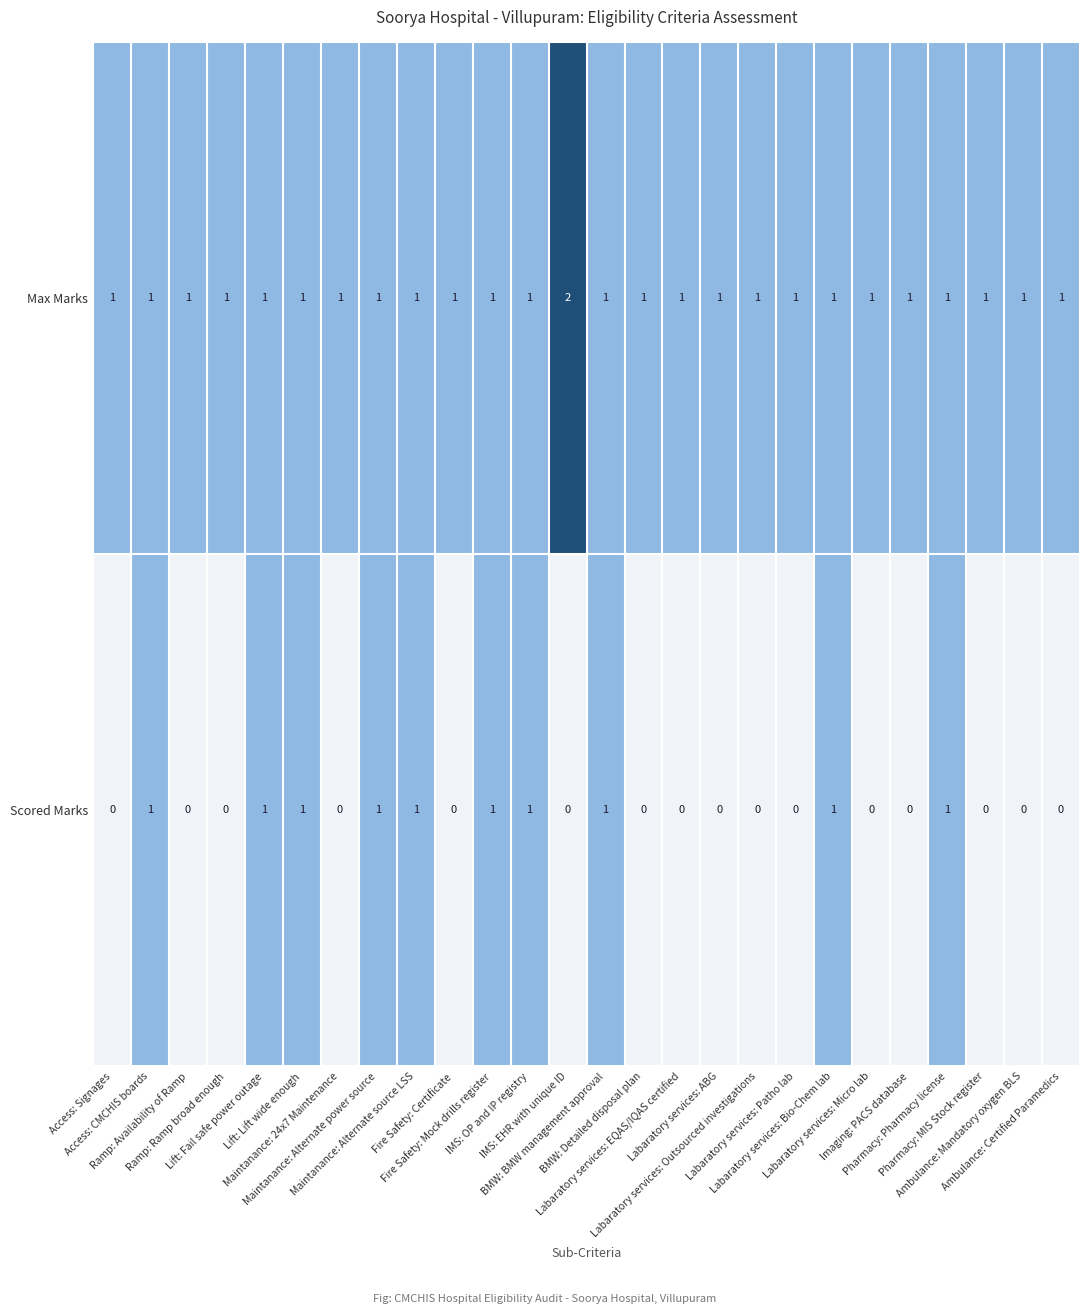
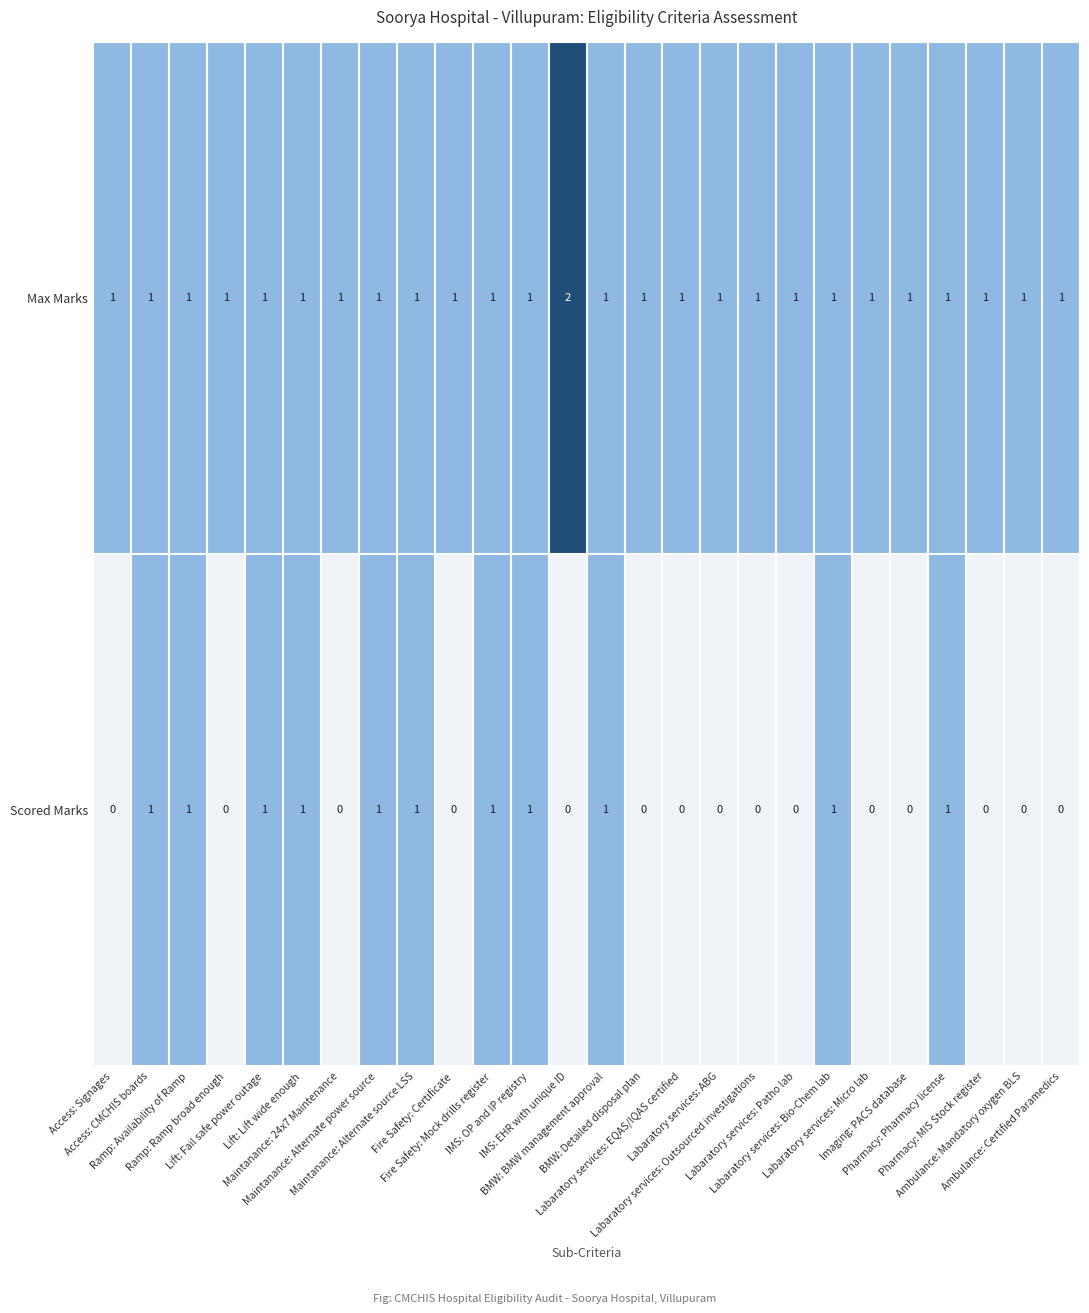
  {
    "Max Marks": {
      "Access: Signages": 1,
      "Access: CMCHIS boards": 1,
      "Ramp: Availability of Ramp": 1,
      "Ramp: Ramp broad enough": 1,
      "Lift: Fail safe power outage": 1,
      "Lift: Lift wide enough": 1,
      "Maintanance: 24x7 Maintenance": 1,
      "Maintanance: Alternate power source": 1,
      "Maintanance: Alternate source LSS": 1,
      "Fire Safety: Certificate": 1,
      "Fire Safety: Mock drills register": 1,
      "IMS: OP and IP registry": 1,
      "IMS: EHR with unique ID": 2,
      "BMW: BMW management approval": 1,
      "BMW: Detailed disposal plan": 1,
      "Labaratory services: EQAS/IQAS certified": 1,
      "Labaratory services: ABG": 1,
      "Labaratory services: Outsourced investigations": 1,
      "Labaratory services: Patho lab": 1,
      "Labaratory services: Bio-Chem lab": 1,
      "Labaratory services: Micro lab": 1,
      "Imaging: PACS database": 1,
      "Pharmacy: Pharmacy license": 1,
      "Pharmacy: MIS Stock register": 1,
      "Ambulance: Mandatory oxygen BLS": 1,
      "Ambulance: Certified Paramedics": 1
    },
    "Scored Marks": {
      "Access: Signages": 0,
      "Access: CMCHIS boards": 1,
-     "Ramp: Availability of Ramp": 0,
+     "Ramp: Availability of Ramp": 1,
      "Ramp: Ramp broad enough": 0,
      "Lift: Fail safe power outage": 1,
      "Lift: Lift wide enough": 1,
      "Maintanance: 24x7 Maintenance": 0,
      "Maintanance: Alternate power source": 1,
      "Maintanance: Alternate source LSS": 1,
      "Fire Safety: Certificate": 0,
      "Fire Safety: Mock drills register": 1,
      "IMS: OP and IP registry": 1,
      "IMS: EHR with unique ID": 0,
      "BMW: BMW management approval": 1,
      "BMW: Detailed disposal plan": 0,
      "Labaratory services: EQAS/IQAS certified": 0,
      "Labaratory services: ABG": 0,
      "Labaratory services: Outsourced investigations": 0,
      "Labaratory services: Patho lab": 0,
      "Labaratory services: Bio-Chem lab": 1,
      "Labaratory services: Micro lab": 0,
      "Imaging: PACS database": 0,
      "Pharmacy: Pharmacy license": 1,
      "Pharmacy: MIS Stock register": 0,
      "Ambulance: Mandatory oxygen BLS": 0,
      "Ambulance: Certified Paramedics": 0
    }
  }
